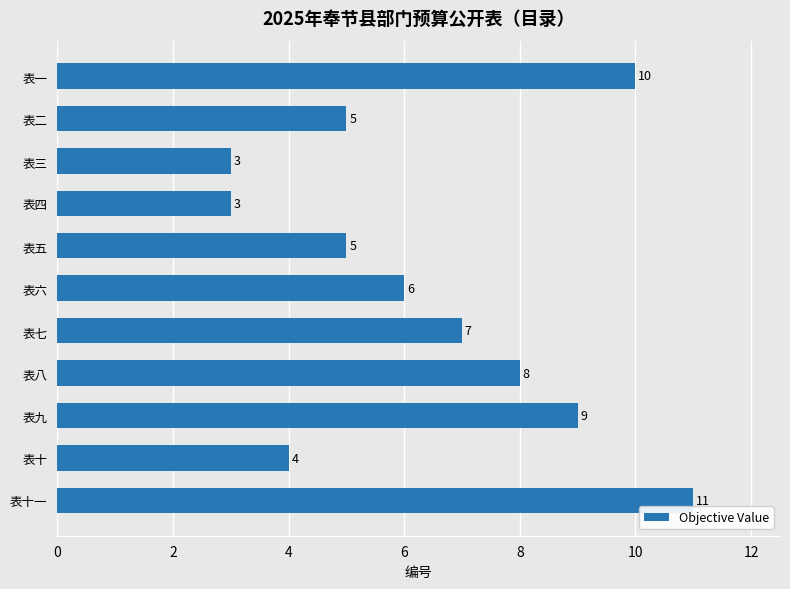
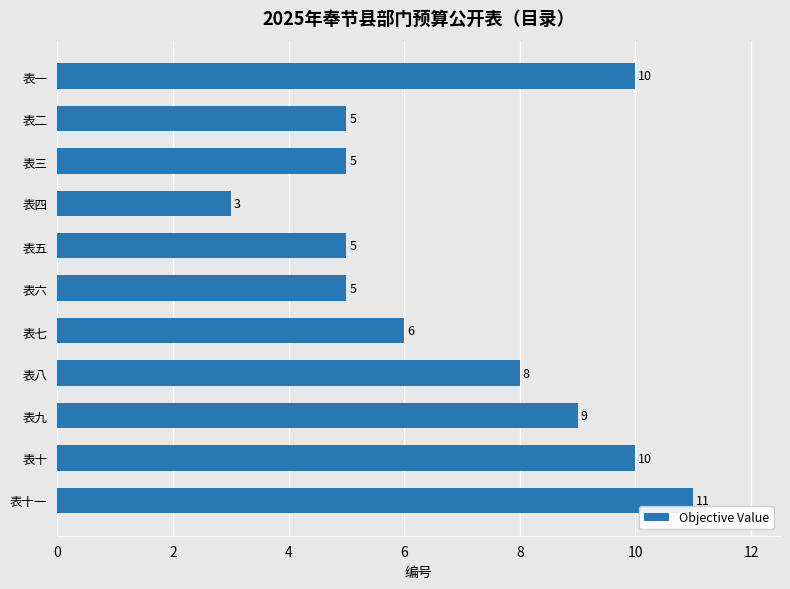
  {
    "表一": 10,
    "表二": 5,
-   "表三": 3,
+   "表三": 5,
    "表四": 3,
    "表五": 5,
-   "表六": 6,
-   "表七": 7,
+   "表六": 5,
+   "表七": 6,
    "表八": 8,
    "表九": 9,
-   "表十": 4
+   "表十": 10
  }
